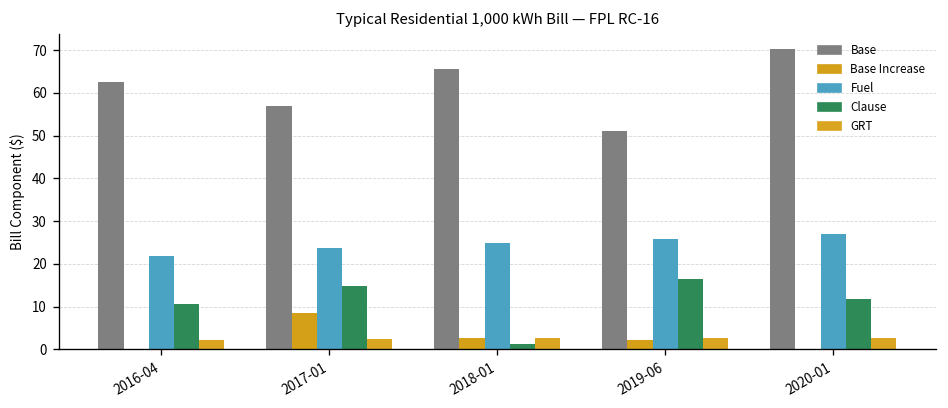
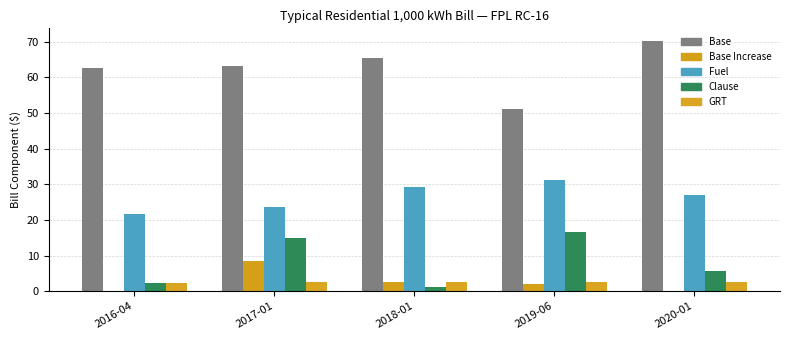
  {
    "Base": {
      "2016-04": 63,
-     "2017-01": 57,
+     "2017-01": 63,
      "2018-01": 66,
      "2019-06": 51,
      "2020-01": 70
    },
    "Fuel": {
      "2016-04": 22,
      "2017-01": 24,
-     "2018-01": 25,
-     "2019-06": 26,
+     "2018-01": 29,
+     "2019-06": 31,
      "2020-01": 27
    },
    "Clause": {
-     "2016-04": 11,
+     "2016-04": 2,
      "2017-01": 15,
      "2018-01": 1,
      "2019-06": 16,
-     "2020-01": 12
+     "2020-01": 6
    }
  }
